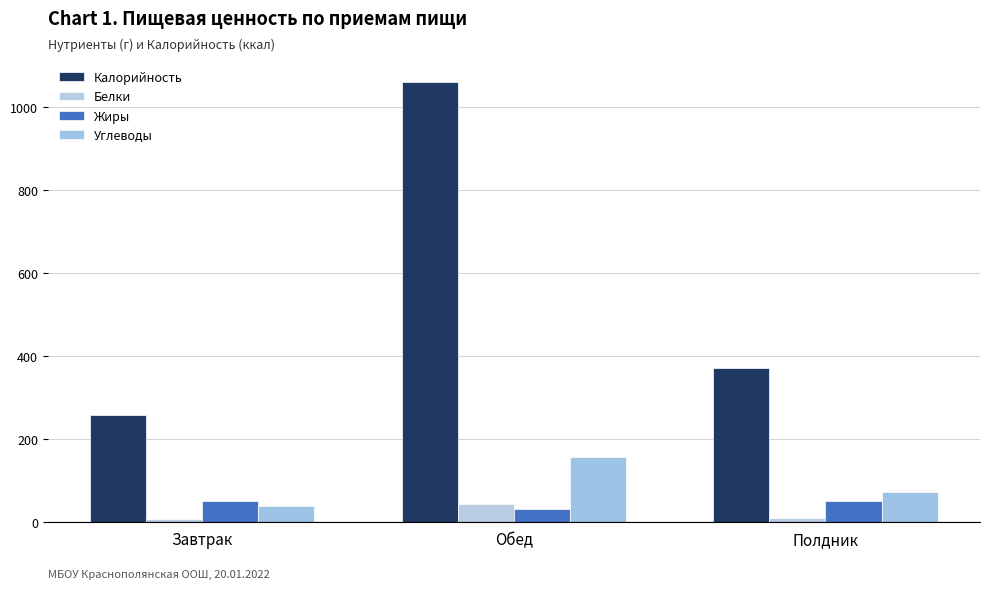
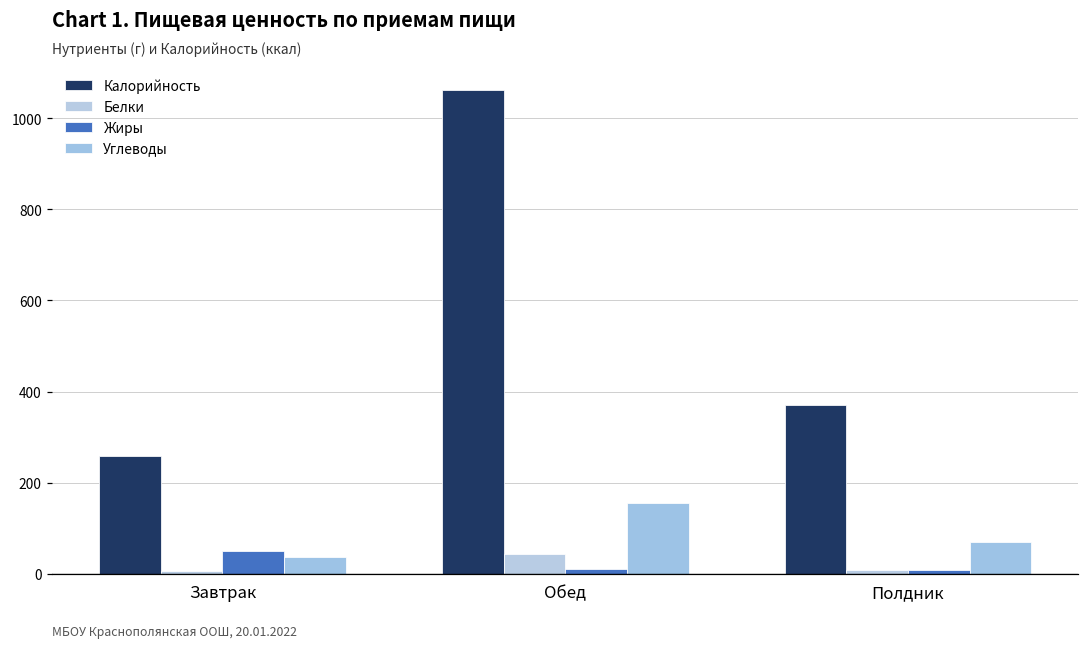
  {
    "Калорийность": {
      "Завтрак": 260,
      "Обед": 1060,
      "Полдник": 370
    },
    "Жиры": {
      "Завтрак": 50,
-     "Обед": 30,
-     "Полдник": 50
+     "Обед": 10,
+     "Полдник": 10
    }
  }
